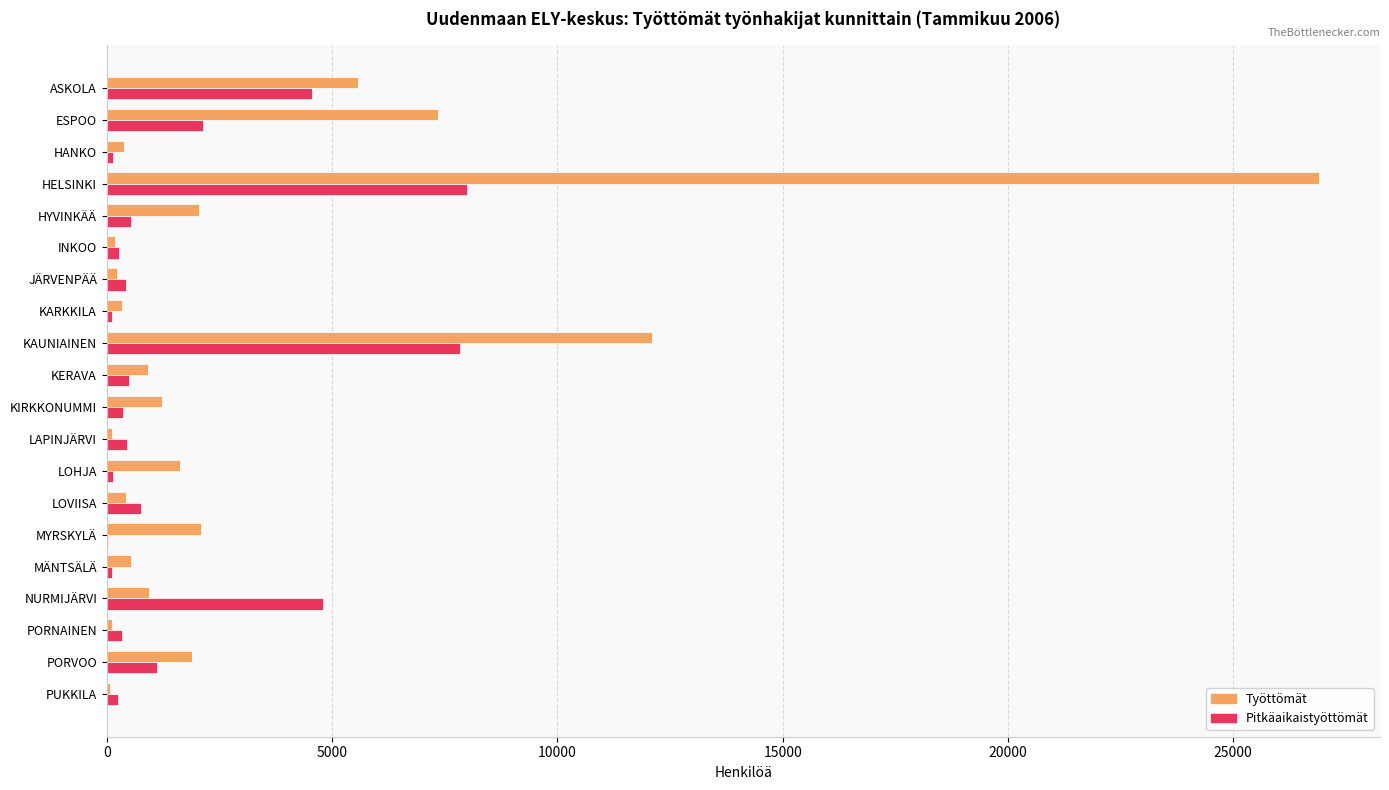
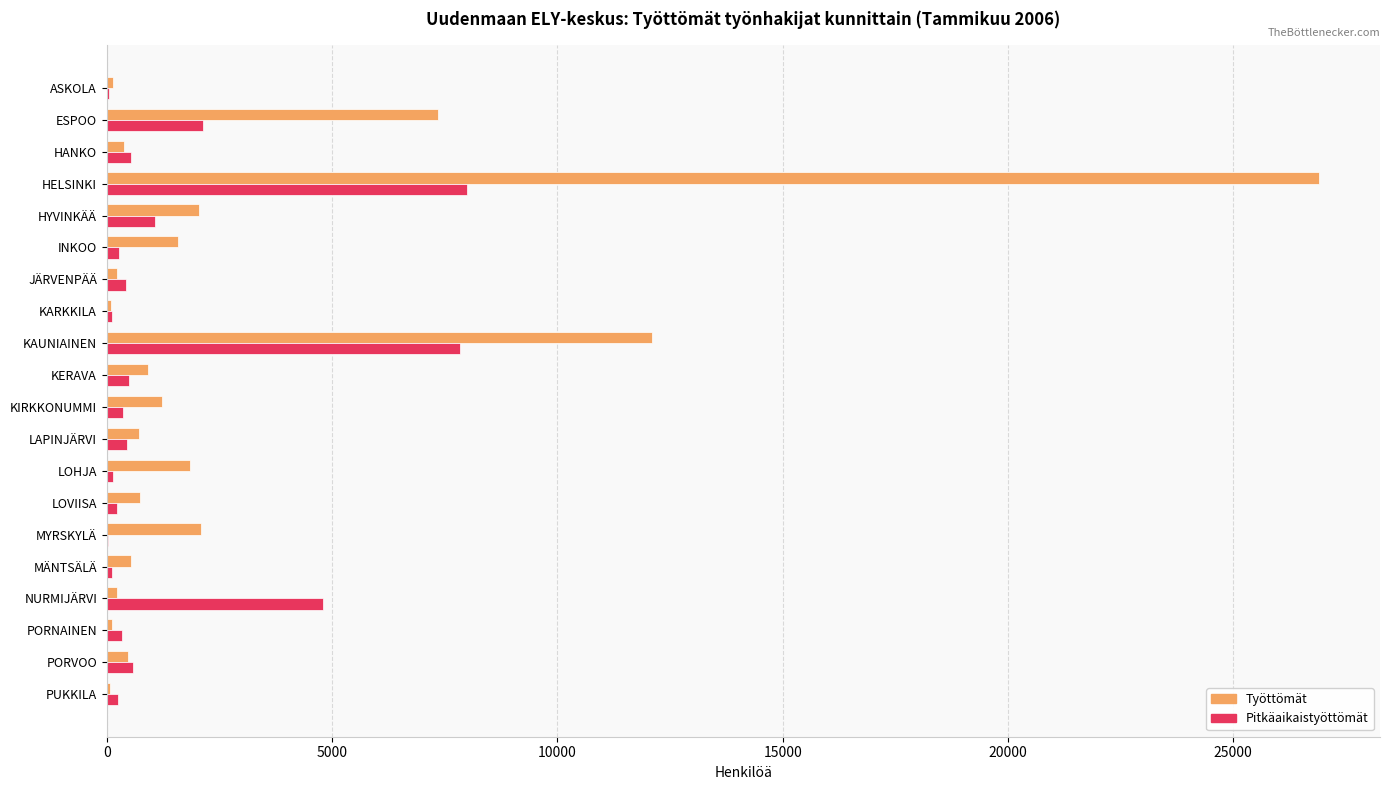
  {
    "Työttömät": {
-     "ASKOLA": 5600,
+     "ASKOLA": 100,
      "ESPOO": 7300,
      "HANKO": 400,
      "HELSINKI": 26900,
      "HYVINKÄÄ": 2000,
-     "INKOO": 200,
+     "INKOO": 1600,
      "JÄRVENPÄÄ": 200,
-     "KARKKILA": 300,
+     "KARKKILA": 100,
      "KAUNIAINEN": 12100,
      "KERAVA": 900,
      "KIRKKONUMMI": 1200,
-     "LAPINJÄRVI": 100,
-     "LOHJA": 1600,
-     "LOVIISA": 400,
+     "LAPINJÄRVI": 700,
+     "LOHJA": 1800,
+     "LOVIISA": 700,
      "MYRSKYLÄ": 2100,
      "MÄNTSÄLÄ": 500,
-     "NURMIJÄRVI": 900,
+     "NURMIJÄRVI": 200,
      "PORNAINEN": 100,
-     "PORVOO": 1900,
+     "PORVOO": 500,
      "PUKKILA": 100
    },
    "Pitkäaikaistyöttömät": {
-     "ASKOLA": 4500,
+     "ASKOLA": 100,
      "ESPOO": 2100,
-     "HANKO": 100,
+     "HANKO": 500,
      "HELSINKI": 8000,
-     "HYVINKÄÄ": 500,
+     "HYVINKÄÄ": 1100,
      "INKOO": 300,
      "JÄRVENPÄÄ": 400,
      "KARKKILA": 100,
      "KAUNIAINEN": 7800,
      "KERAVA": 500,
      "KIRKKONUMMI": 400,
      "LAPINJÄRVI": 500,
      "LOHJA": 100,
-     "LOVIISA": 800,
+     "LOVIISA": 200,
      "MÄNTSÄLÄ": 100,
      "NURMIJÄRVI": 4800,
      "PORNAINEN": 300,
-     "PORVOO": 1100,
+     "PORVOO": 600,
      "PUKKILA": 200
    }
  }
